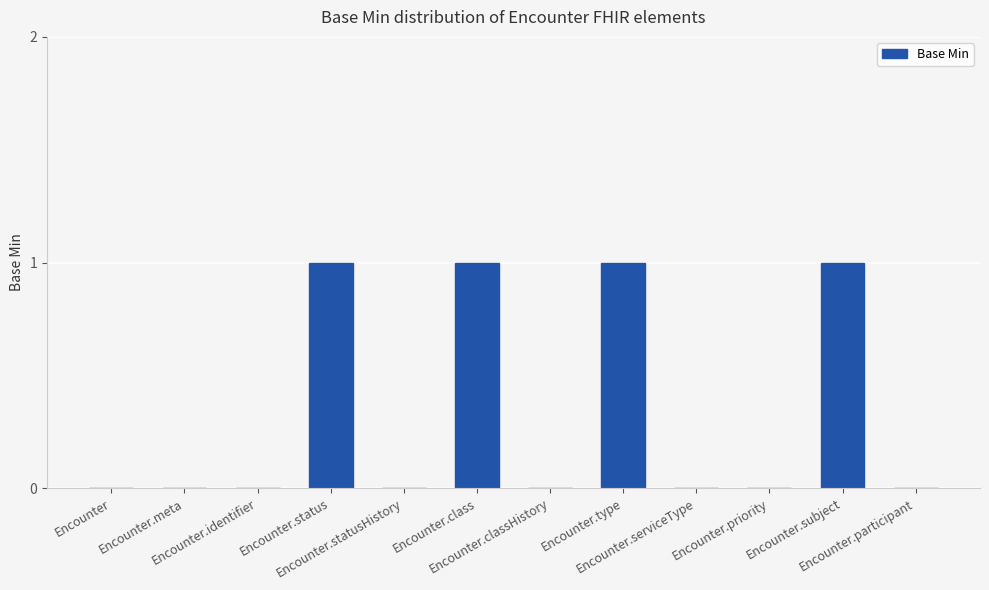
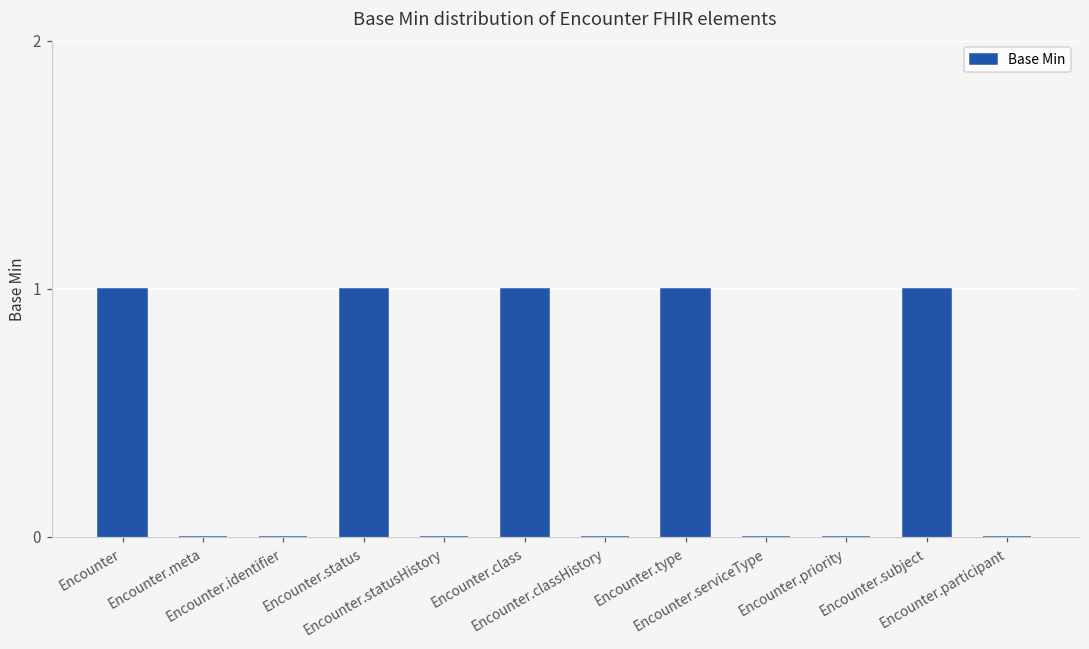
  {
-   "Encounter": 0,
+   "Encounter": 1,
    "Encounter.meta": 0,
    "Encounter.identifier": 0,
    "Encounter.status": 1,
    "Encounter.statusHistory": 0,
    "Encounter.class": 1,
    "Encounter.classHistory": 0,
    "Encounter.type": 1,
    "Encounter.serviceType": 0,
    "Encounter.priority": 0,
    "Encounter.subject": 1,
    "Encounter.participant": 0
  }
